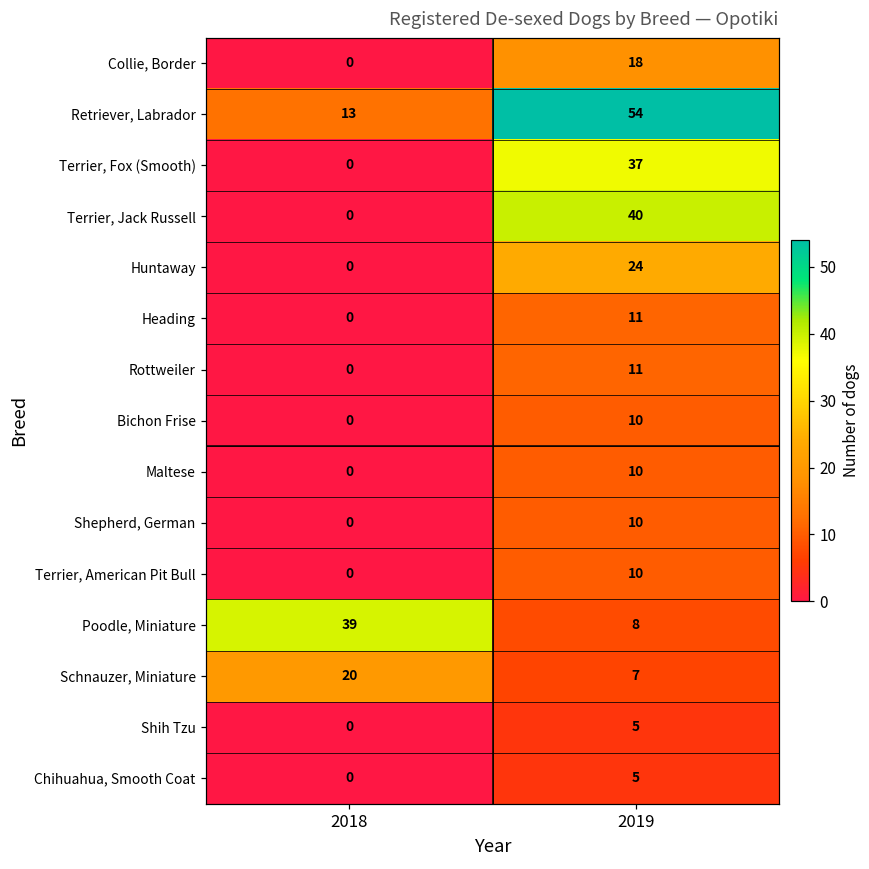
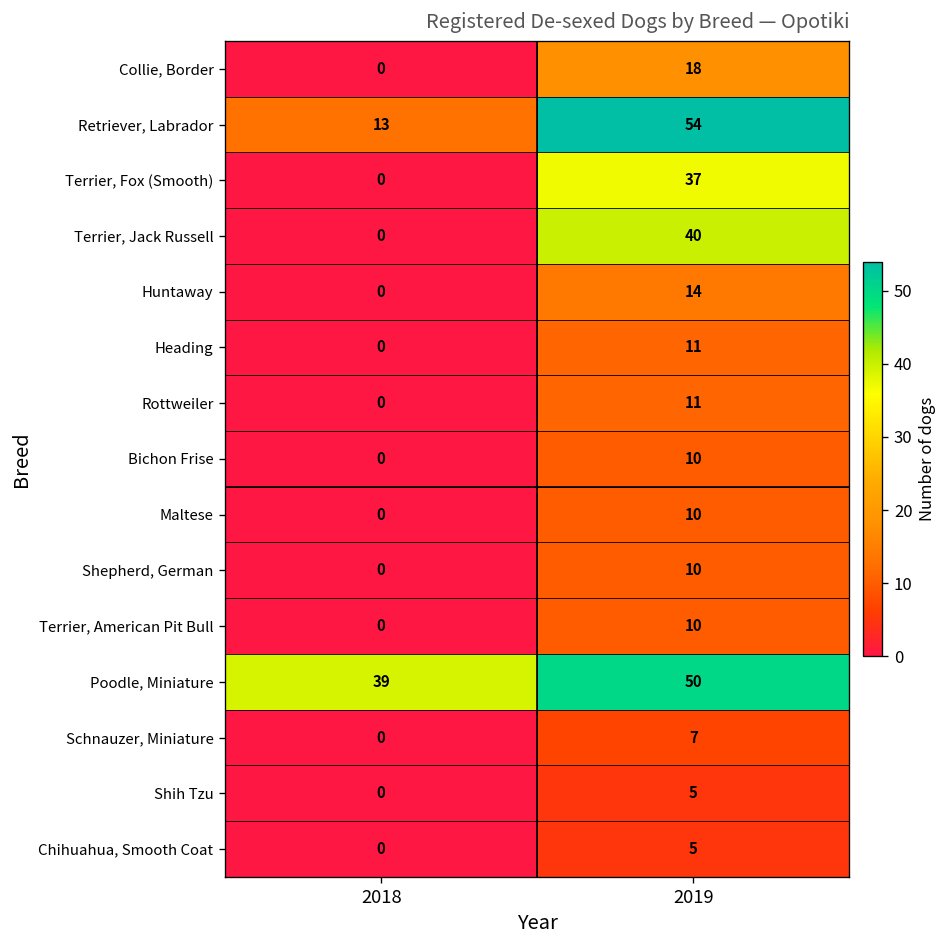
  {
    "Collie, Border": {
      "2018": 0,
      "2019": 18
    },
    "Retriever, Labrador": {
      "2018": 13,
      "2019": 54
    },
    "Terrier, Fox (Smooth)": {
      "2018": 0,
      "2019": 37
    },
    "Terrier, Jack Russell": {
      "2018": 0,
      "2019": 40
    },
    "Huntaway": {
      "2018": 0,
-     "2019": 24
+     "2019": 14
    },
    "Heading": {
      "2018": 0,
      "2019": 11
    },
    "Rottweiler": {
      "2018": 0,
      "2019": 11
    },
    "Bichon Frise": {
      "2018": 0,
      "2019": 10
    },
    "Maltese": {
      "2018": 0,
      "2019": 10
    },
    "Shepherd, German": {
      "2018": 0,
      "2019": 10
    },
    "Terrier, American Pit Bull": {
      "2018": 0,
      "2019": 10
    },
    "Poodle, Miniature": {
      "2018": 39,
-     "2019": 8
+     "2019": 50
    },
    "Schnauzer, Miniature": {
-     "2018": 20,
+     "2018": 0,
      "2019": 7
    },
    "Shih Tzu": {
      "2018": 0,
      "2019": 5
    },
    "Chihuahua, Smooth Coat": {
      "2018": 0,
      "2019": 5
    }
  }
